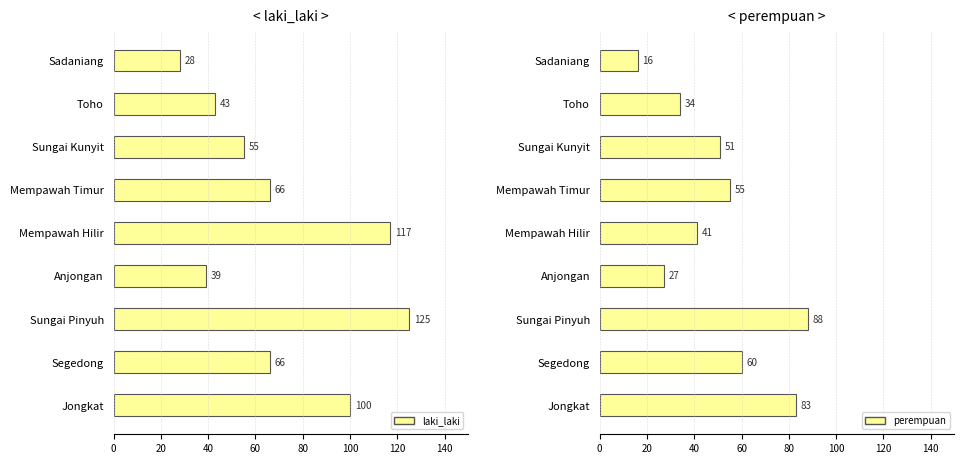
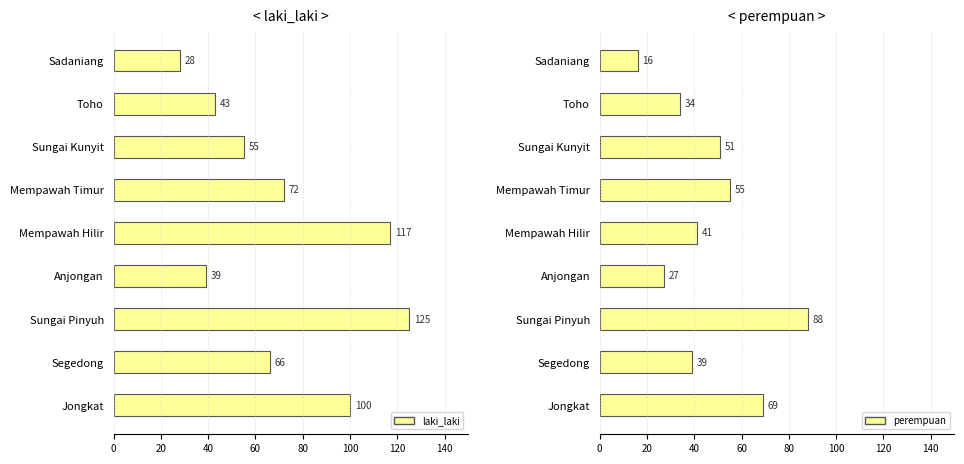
  {
    "< laki_laki >": {
      "Sadaniang": 28,
      "Toho": 43,
      "Sungai Kunyit": 55,
-     "Mempawah Timur": 66,
+     "Mempawah Timur": 72,
      "Mempawah Hilir": 117,
      "Anjongan": 39,
      "Sungai Pinyuh": 125,
      "Segedong": 66,
      "Jongkat": 100
    },
    "< perempuan >": {
      "Sadaniang": 16,
      "Toho": 34,
      "Sungai Kunyit": 51,
      "Mempawah Timur": 55,
      "Mempawah Hilir": 41,
      "Anjongan": 27,
      "Sungai Pinyuh": 88,
-     "Segedong": 60,
-     "Jongkat": 83
+     "Segedong": 39,
+     "Jongkat": 69
    }
  }
